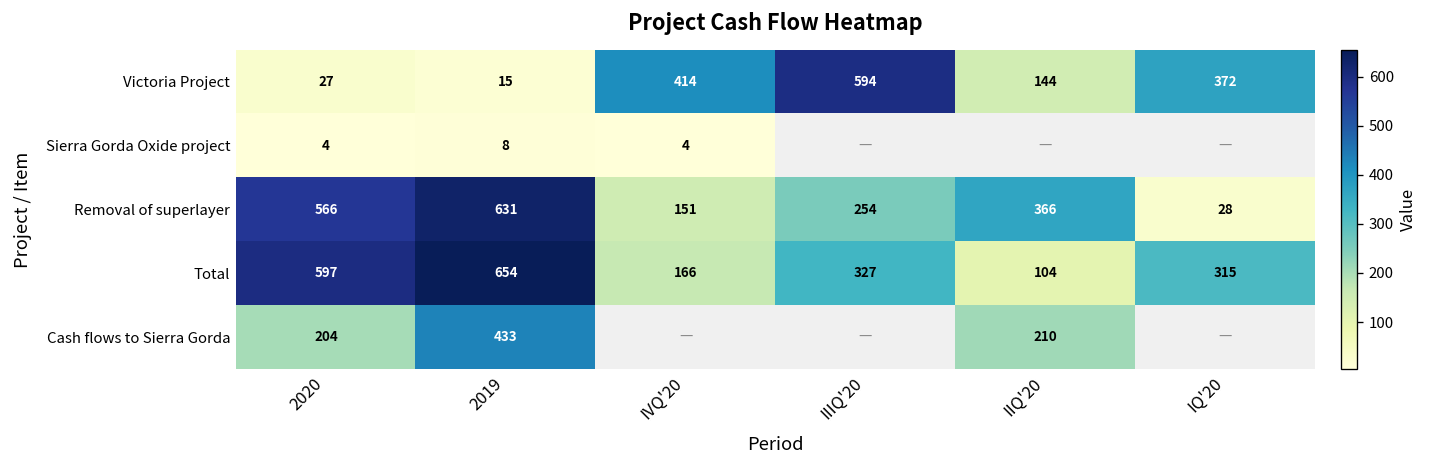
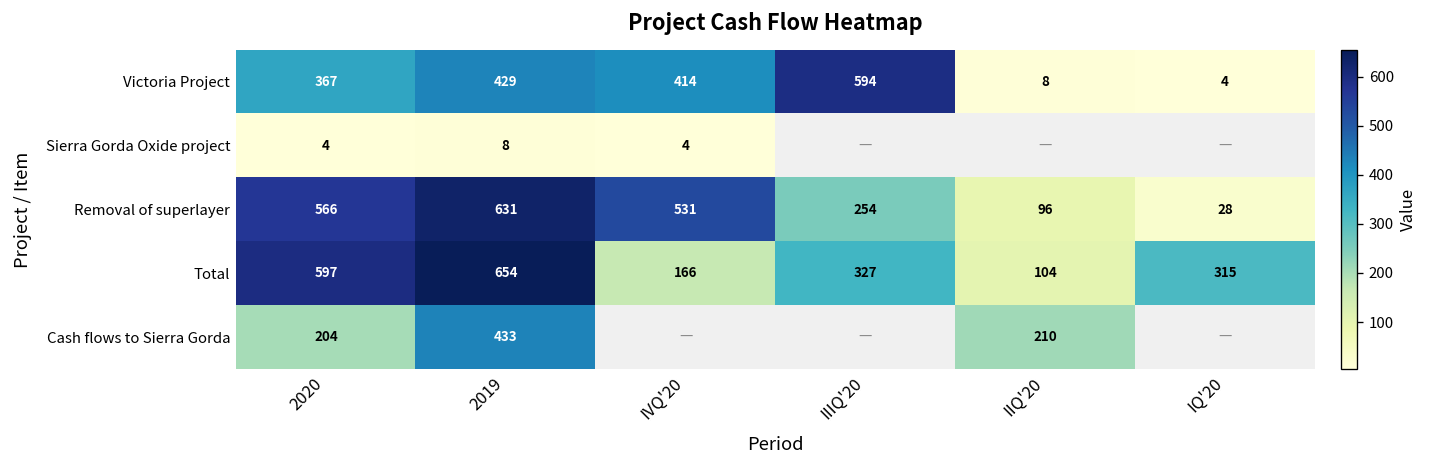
  {
    "Victoria Project": {
-     "2020": 27,
-     "2019": 15,
+     "2020": 367,
+     "2019": 429,
      "IVQ'20": 414,
      "IIIQ'20": 594,
-     "IIQ'20": 144,
-     "IQ'20": 372
+     "IIQ'20": 8,
+     "IQ'20": 4
    },
    "Sierra Gorda Oxide project": {
      "2020": 4,
      "2019": 8,
      "IVQ'20": 4
    },
    "Removal of superlayer": {
      "2020": 566,
      "2019": 631,
-     "IVQ'20": 151,
+     "IVQ'20": 531,
      "IIIQ'20": 254,
-     "IIQ'20": 366,
+     "IIQ'20": 96,
      "IQ'20": 28
    },
    "Total": {
      "2020": 597,
      "2019": 654,
      "IVQ'20": 166,
      "IIIQ'20": 327,
      "IIQ'20": 104,
      "IQ'20": 315
    },
    "Cash flows to Sierra Gorda": {
      "2020": 204,
      "2019": 433,
      "IIQ'20": 210
    }
  }
